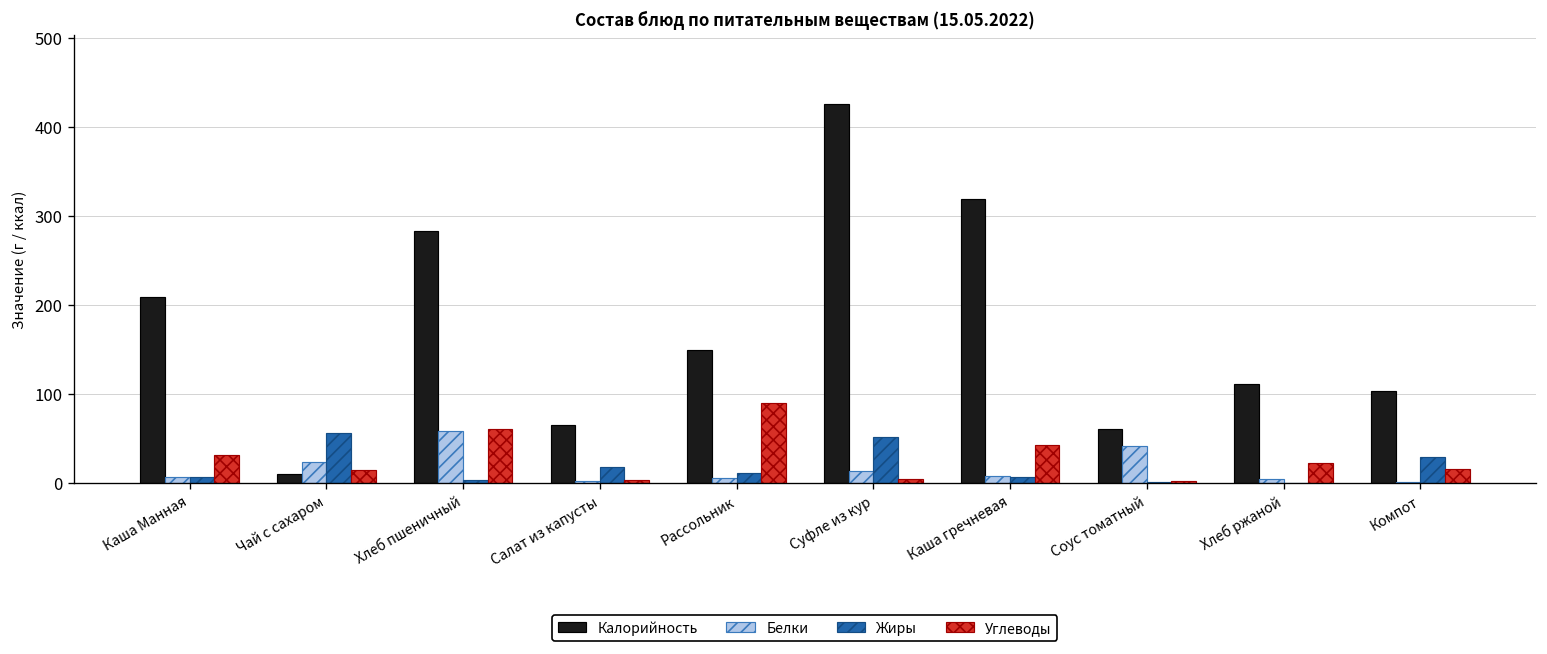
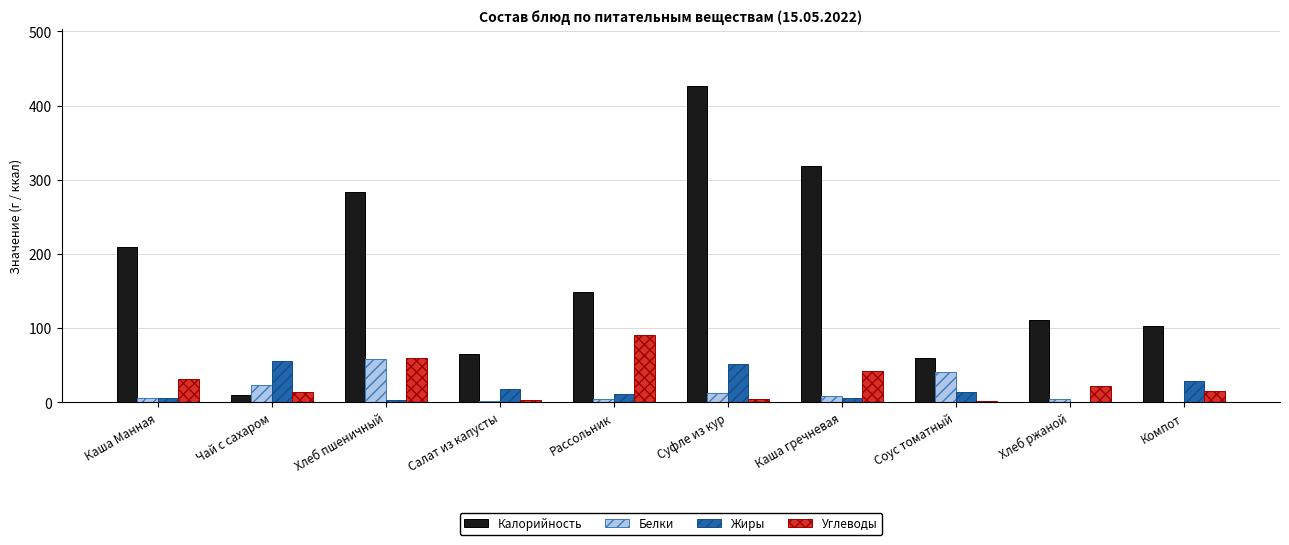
  {
    "Калорийность": {
      "Каша Манная": 210,
      "Чай с сахаром": 10,
      "Хлеб пшеничный": 280,
      "Салат из капусты": 70,
      "Рассольник": 150,
      "Суфле из кур": 430,
      "Каша гречневая": 320,
      "Соус томатный": 60,
      "Хлеб ржаной": 110,
      "Компот": 100
    },
    "Белки": {
      "Каша Манная": 10,
      "Чай с сахаром": 20,
      "Хлеб пшеничный": 60,
      "Рассольник": 10,
      "Суфле из кур": 10,
      "Каша гречневая": 10,
      "Соус томатный": 40,
      "Хлеб ржаной": 0
    },
    "Жиры": {
      "Каша Манная": 10,
      "Чай с сахаром": 60,
      "Салат из капусты": 20,
      "Рассольник": 10,
      "Суфле из кур": 50,
      "Каша гречневая": 10,
-     "Соус томатный": 0,
+     "Соус томатный": 10,
      "Хлеб ржаной": 0,
      "Компот": 30
    },
    "Углеводы": {
      "Каша Манная": 30,
      "Чай с сахаром": 10,
      "Хлеб пшеничный": 60,
      "Рассольник": 90,
      "Суфле из кур": 0,
      "Каша гречневая": 40,
      "Хлеб ржаной": 20,
      "Компот": 20
    }
  }
